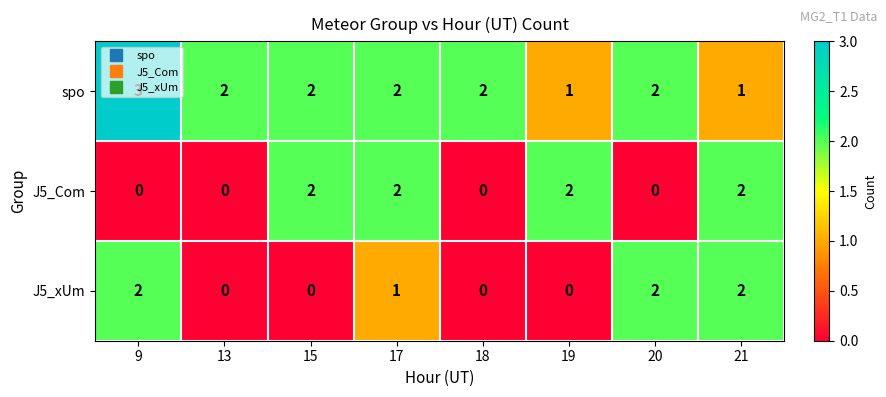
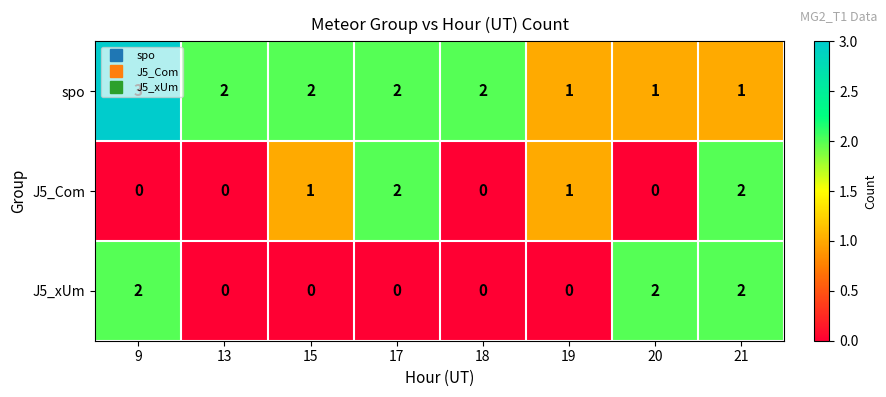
  {
    "spo": {
      "13": 2,
      "15": 2,
      "17": 2,
      "18": 2,
      "19": 1,
-     "20": 2,
+     "20": 1,
      "21": 1
    },
    "J5_Com": {
      "9": 0,
      "13": 0,
-     "15": 2,
+     "15": 1,
      "17": 2,
      "18": 0,
-     "19": 2,
+     "19": 1,
      "20": 0,
      "21": 2
    },
    "J5_xUm": {
      "9": 2,
      "13": 0,
      "15": 0,
-     "17": 1,
+     "17": 0,
      "18": 0,
      "19": 0,
      "20": 2,
      "21": 2
    }
  }
